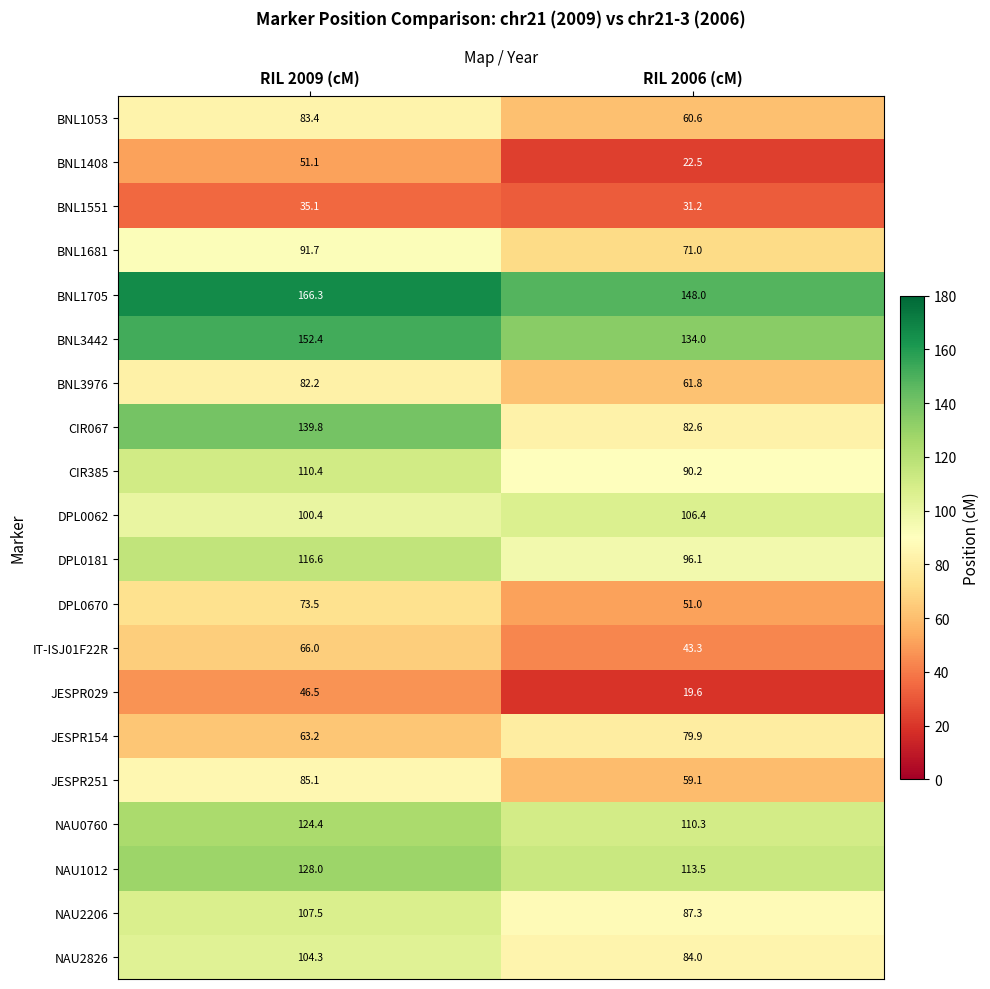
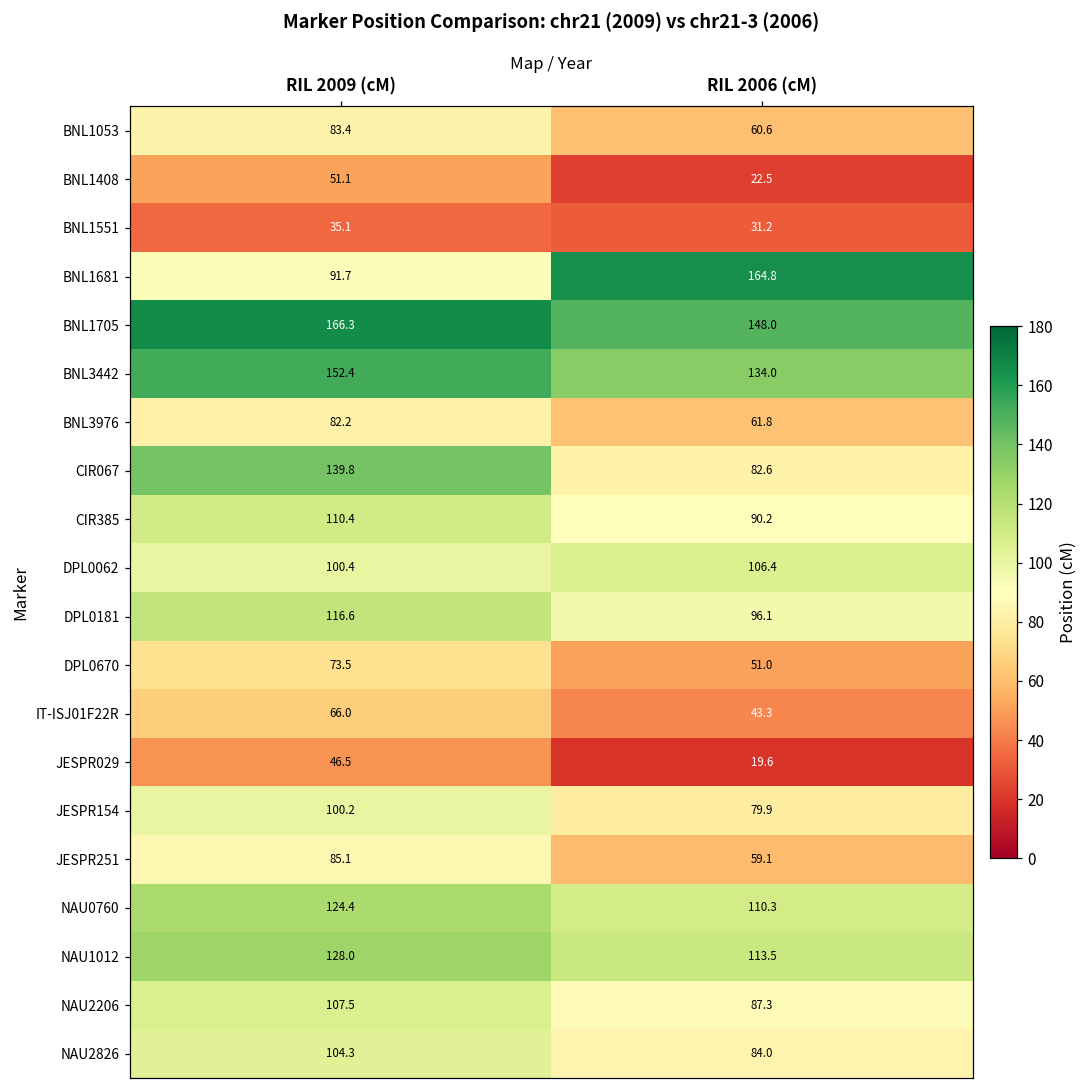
  {
    "BNL1053": {
      "RIL 2009 (cM)": 83.4,
      "RIL 2006 (cM)": 60.6
    },
    "BNL1408": {
      "RIL 2009 (cM)": 51.1,
      "RIL 2006 (cM)": 22.5
    },
    "BNL1551": {
      "RIL 2009 (cM)": 35.1,
      "RIL 2006 (cM)": 31.2
    },
    "BNL1681": {
      "RIL 2009 (cM)": 91.7,
-     "RIL 2006 (cM)": 71.0
+     "RIL 2006 (cM)": 164.8
    },
    "BNL1705": {
      "RIL 2009 (cM)": 166.3,
      "RIL 2006 (cM)": 148.0
    },
    "BNL3442": {
      "RIL 2009 (cM)": 152.4,
      "RIL 2006 (cM)": 134.0
    },
    "BNL3976": {
      "RIL 2009 (cM)": 82.2,
      "RIL 2006 (cM)": 61.8
    },
    "CIR067": {
      "RIL 2009 (cM)": 139.8,
      "RIL 2006 (cM)": 82.6
    },
    "CIR385": {
      "RIL 2009 (cM)": 110.4,
      "RIL 2006 (cM)": 90.2
    },
    "DPL0062": {
      "RIL 2009 (cM)": 100.4,
      "RIL 2006 (cM)": 106.4
    },
    "DPL0181": {
      "RIL 2009 (cM)": 116.6,
      "RIL 2006 (cM)": 96.1
    },
    "DPL0670": {
      "RIL 2009 (cM)": 73.5,
      "RIL 2006 (cM)": 51.0
    },
    "IT-ISJ01F22R": {
      "RIL 2009 (cM)": 66.0,
      "RIL 2006 (cM)": 43.3
    },
    "JESPR029": {
      "RIL 2009 (cM)": 46.5,
      "RIL 2006 (cM)": 19.6
    },
    "JESPR154": {
-     "RIL 2009 (cM)": 63.2,
+     "RIL 2009 (cM)": 100.2,
      "RIL 2006 (cM)": 79.9
    },
    "JESPR251": {
      "RIL 2009 (cM)": 85.1,
      "RIL 2006 (cM)": 59.1
    },
    "NAU0760": {
      "RIL 2009 (cM)": 124.4,
      "RIL 2006 (cM)": 110.3
    },
    "NAU1012": {
      "RIL 2009 (cM)": 128.0,
      "RIL 2006 (cM)": 113.5
    },
    "NAU2206": {
      "RIL 2009 (cM)": 107.5,
      "RIL 2006 (cM)": 87.3
    },
    "NAU2826": {
      "RIL 2009 (cM)": 104.3,
      "RIL 2006 (cM)": 84.0
    }
  }
